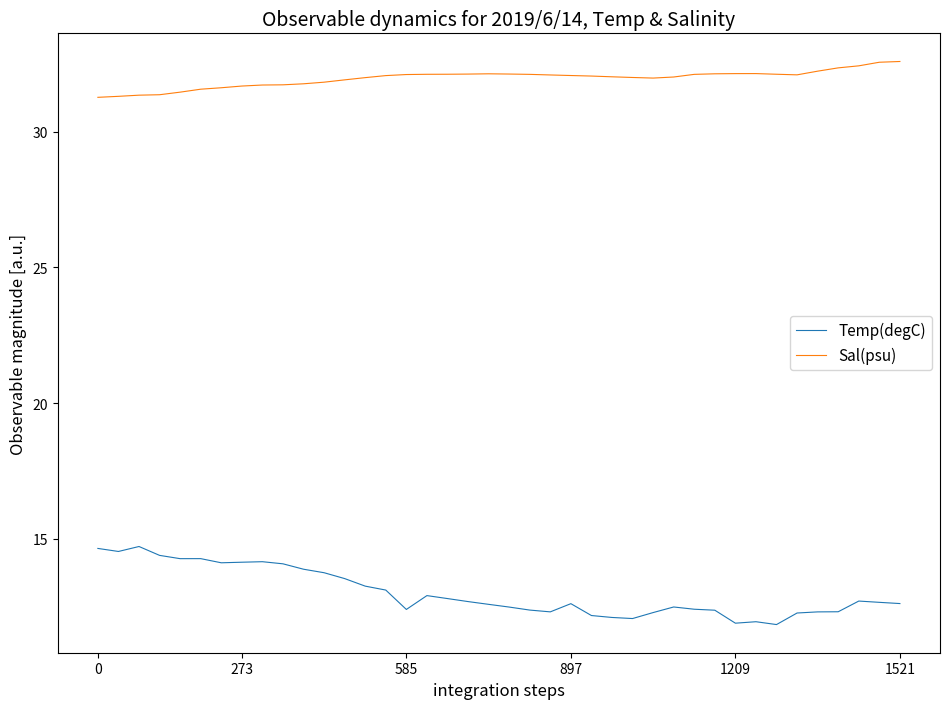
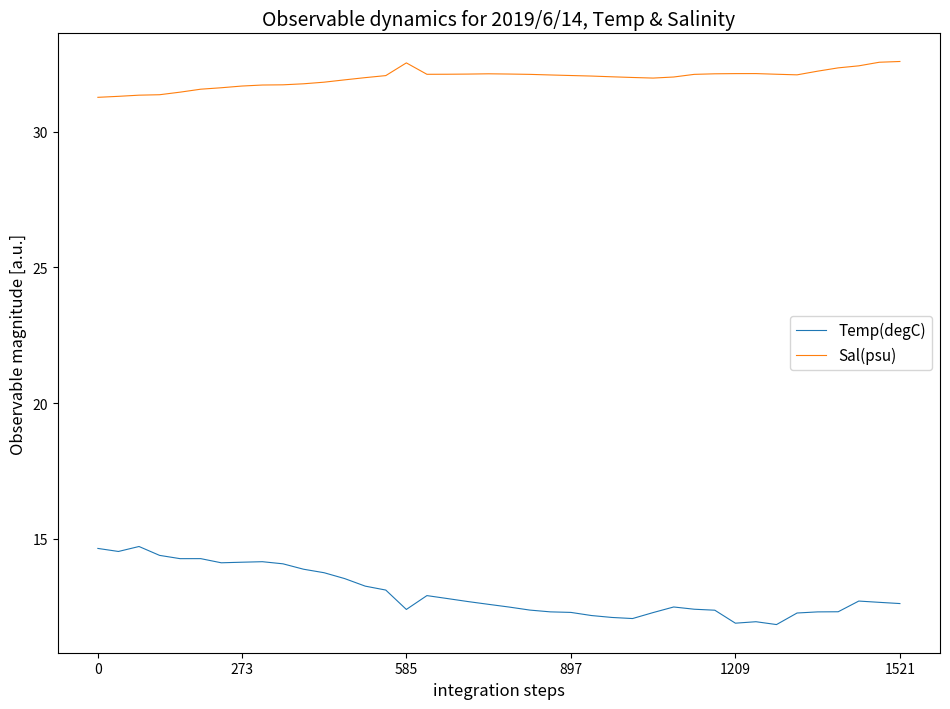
  {
    "Temp(degC)": {
      "0": 14.6,
      "273": 14.1,
      "585": 12.4,
-     "897": 12.6,
+     "897": 12.3,
      "1209": 11.9,
      "1521": 12.6
    },
    "Sal(psu)": {
      "0": 31.3,
      "273": 31.7,
-     "585": 32.1,
+     "585": 32.5,
      "897": 32.1,
      "1209": 32.1,
      "1521": 32.6
    }
  }
